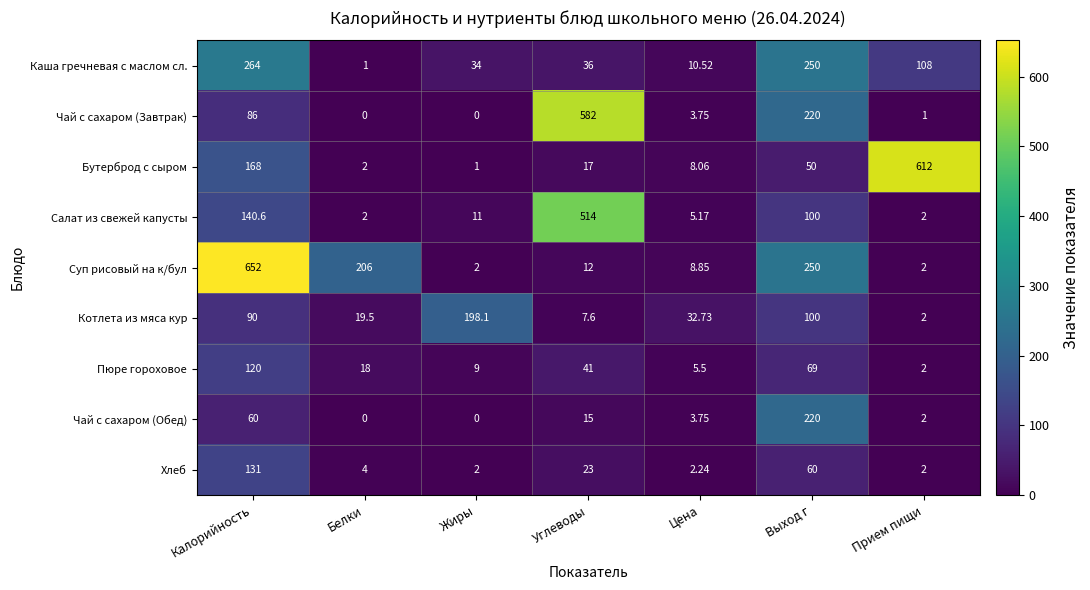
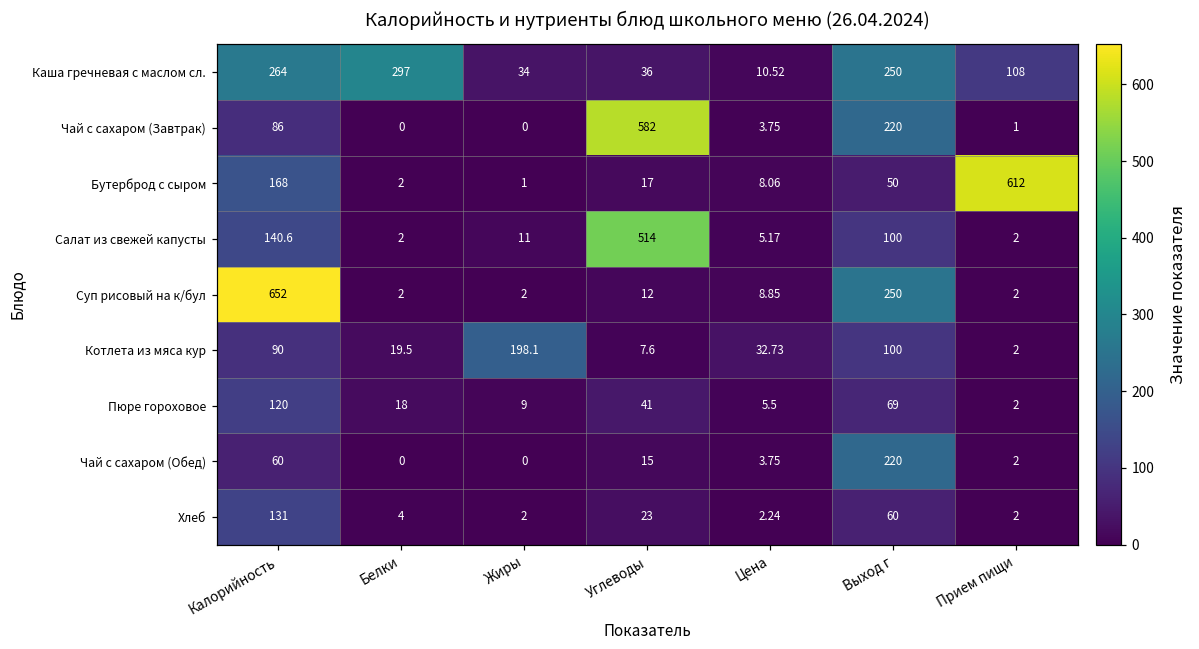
  {
    "Каша гречневая с маслом сл.": {
      "Калорийность": 264,
-     "Белки": 1,
+     "Белки": 297,
      "Жиры": 34,
      "Углеводы": 36,
      "Цена": 10.52,
      "Выход г": 250,
      "Прием пищи": 108
    },
    "Чай с сахаром (Завтрак)": {
      "Калорийность": 86,
      "Белки": 0,
      "Жиры": 0,
      "Углеводы": 582,
      "Цена": 3.75,
      "Выход г": 220,
      "Прием пищи": 1
    },
    "Бутерброд с сыром": {
      "Калорийность": 168,
      "Белки": 2,
      "Жиры": 1,
      "Углеводы": 17,
      "Цена": 8.06,
      "Выход г": 50,
      "Прием пищи": 612
    },
    "Салат из свежей капусты": {
      "Калорийность": 140.6,
      "Белки": 2,
      "Жиры": 11,
      "Углеводы": 514,
      "Цена": 5.17,
      "Выход г": 100,
      "Прием пищи": 2
    },
    "Суп рисовый на к/бул": {
      "Калорийность": 652,
-     "Белки": 206,
+     "Белки": 2,
      "Жиры": 2,
      "Углеводы": 12,
      "Цена": 8.85,
      "Выход г": 250,
      "Прием пищи": 2
    },
    "Котлета из мяса кур": {
      "Калорийность": 90,
      "Белки": 19.5,
      "Жиры": 198.1,
      "Углеводы": 7.6,
      "Цена": 32.73,
      "Выход г": 100,
      "Прием пищи": 2
    },
    "Пюре гороховое": {
      "Калорийность": 120,
      "Белки": 18,
      "Жиры": 9,
      "Углеводы": 41,
      "Цена": 5.5,
      "Выход г": 69,
      "Прием пищи": 2
    },
    "Чай с сахаром (Обед)": {
      "Калорийность": 60,
      "Белки": 0,
      "Жиры": 0,
      "Углеводы": 15,
      "Цена": 3.75,
      "Выход г": 220,
      "Прием пищи": 2
    },
    "Хлеб": {
      "Калорийность": 131,
      "Белки": 4,
      "Жиры": 2,
      "Углеводы": 23,
      "Цена": 2.24,
      "Выход г": 60,
      "Прием пищи": 2
    }
  }
